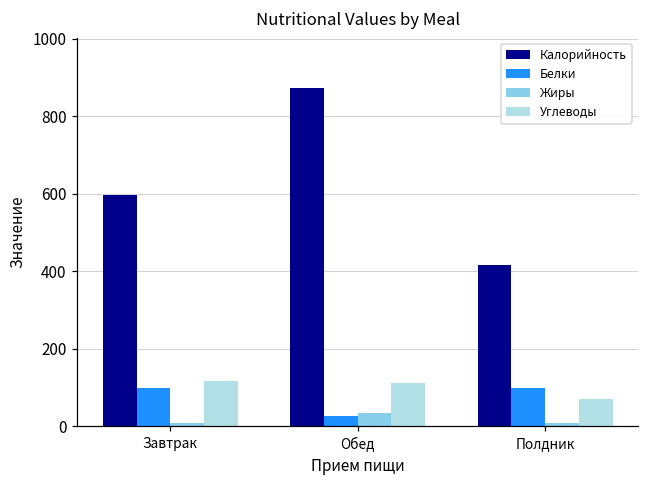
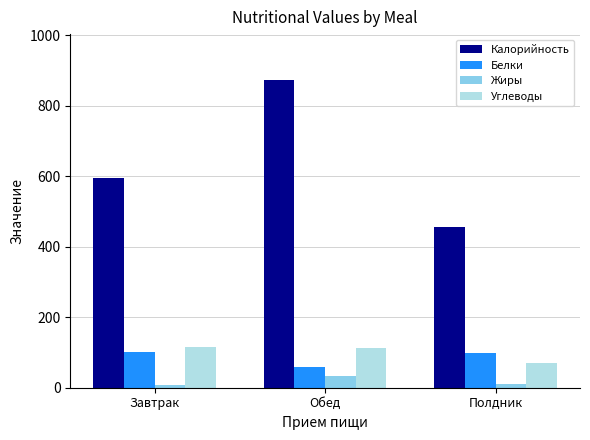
  {
    "Калорийность": {
      "Завтрак": 600,
      "Обед": 870,
-     "Полдник": 420
+     "Полдник": 460
    },
    "Белки": {
      "Завтрак": 100,
-     "Обед": 30,
+     "Обед": 60,
      "Полдник": 100
    }
  }
